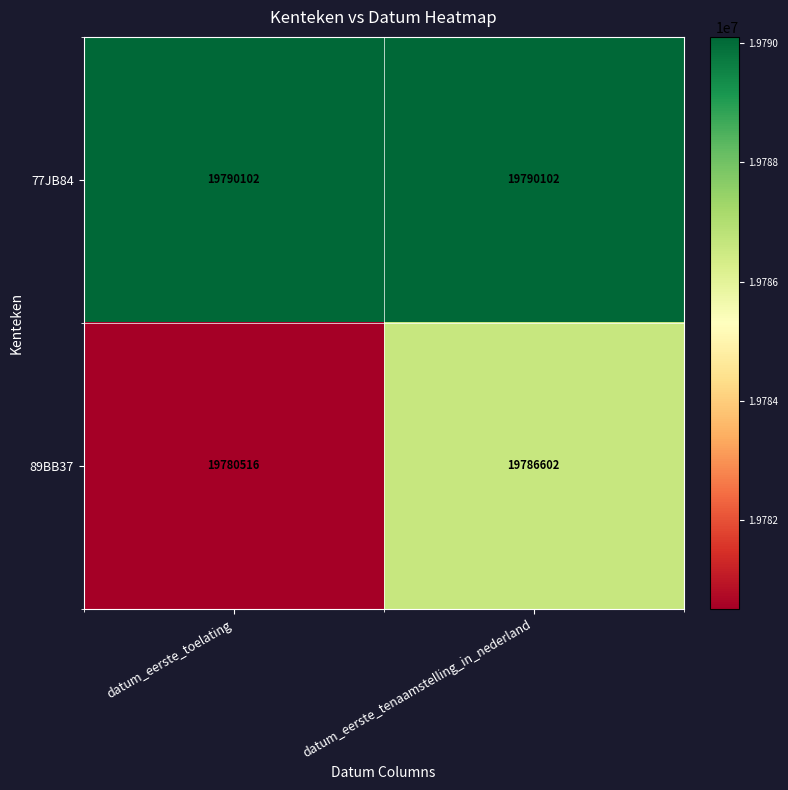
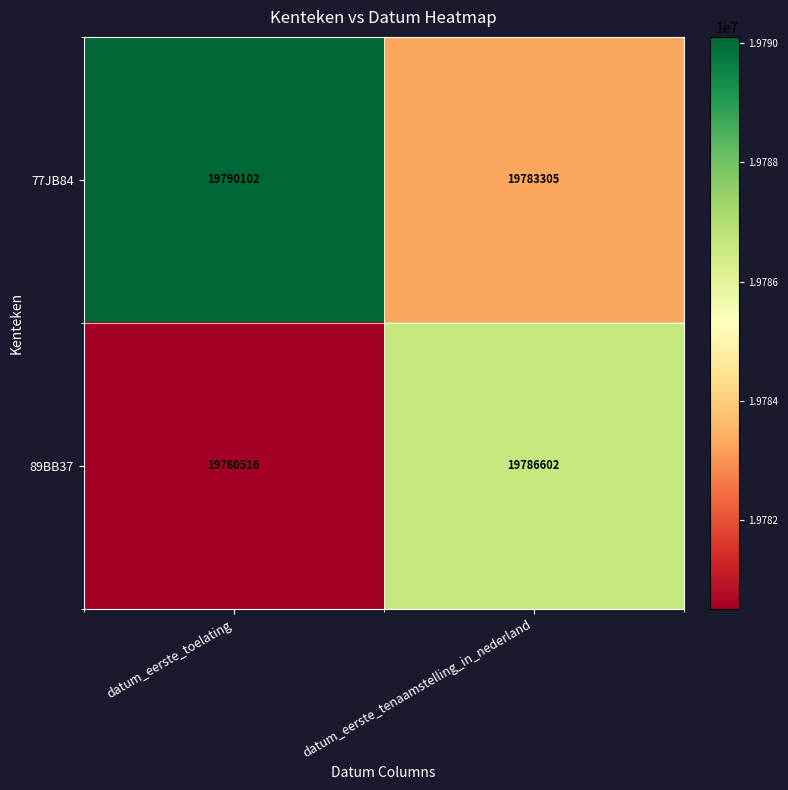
  {
    "77JB84": {
      "datum_eerste_toelating": 19790102,
-     "datum_eerste_tenaamstelling_in_nederland": 19790102
+     "datum_eerste_tenaamstelling_in_nederland": 19783305
    },
    "89BB37": {
      "datum_eerste_toelating": 19780516,
      "datum_eerste_tenaamstelling_in_nederland": 19786602
    }
  }
